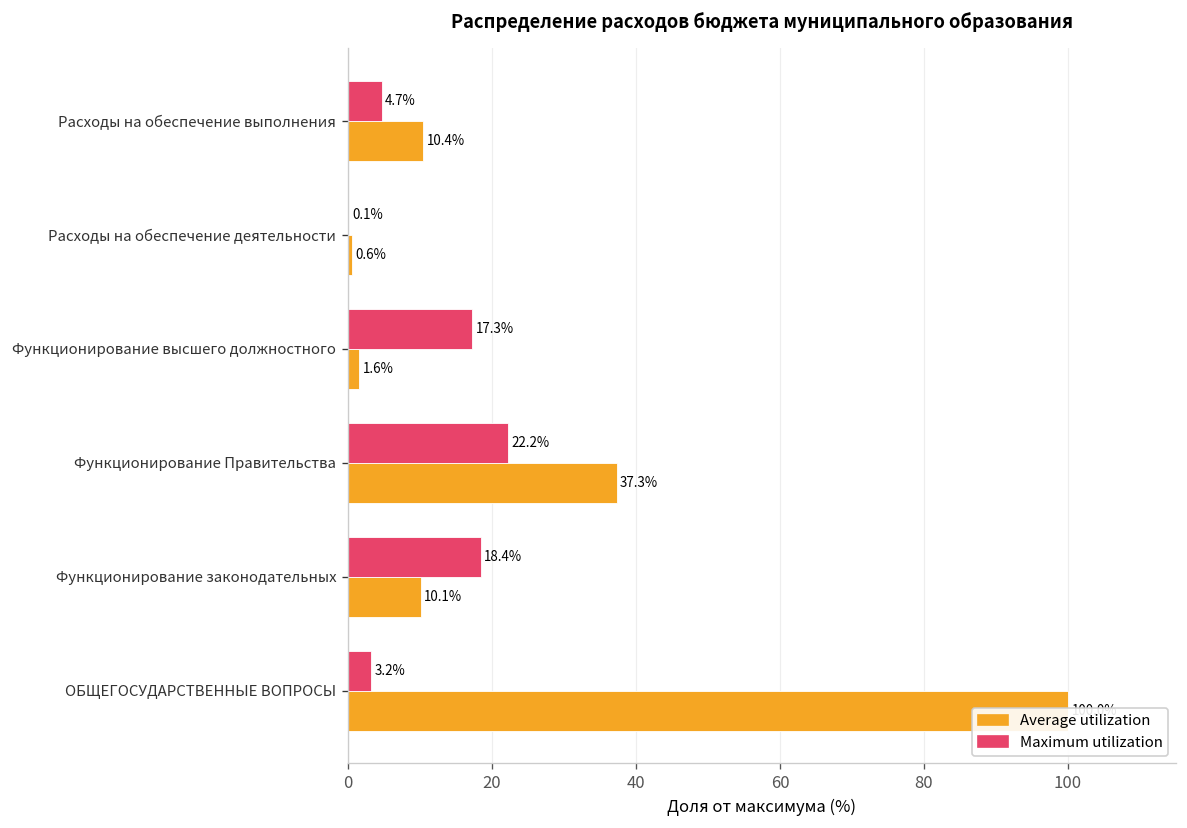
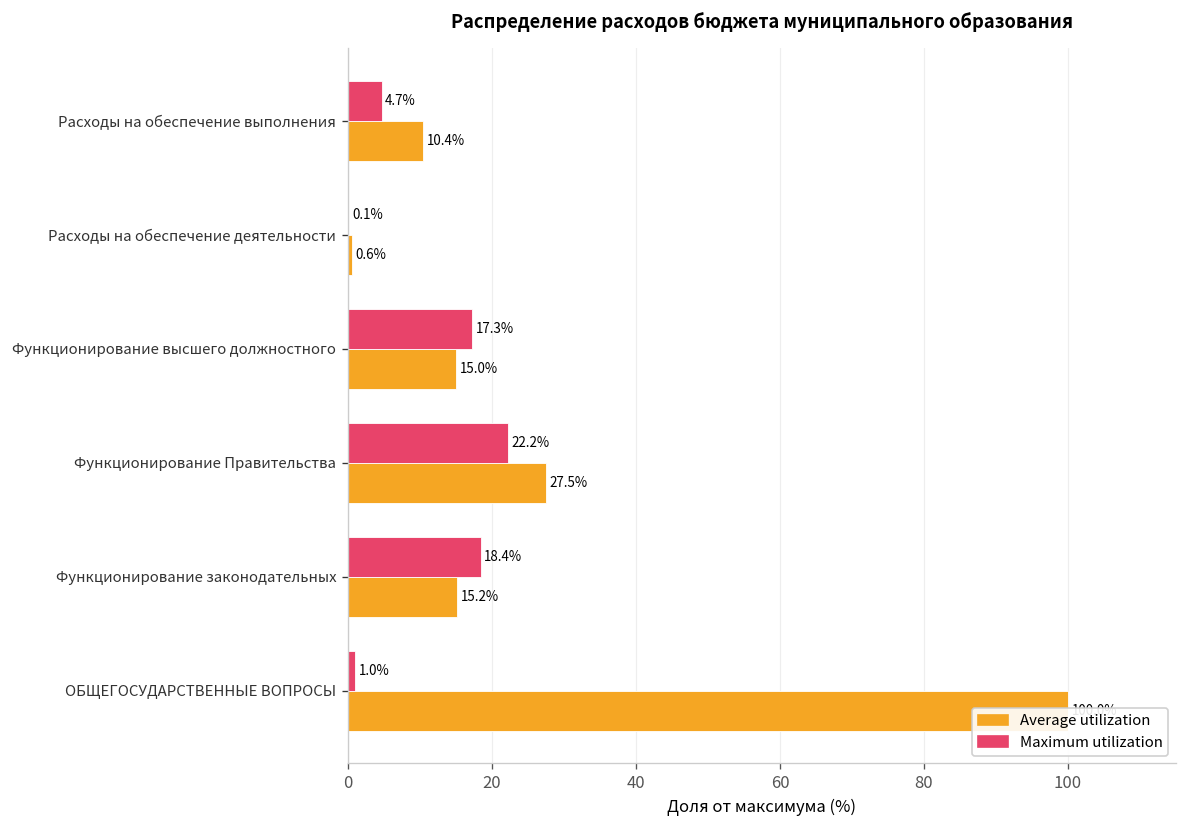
  {
    "Average utilization": {
      "Расходы на обеспечение выполнения": "10.4%",
      "Расходы на обеспечение деятельности": "0.6%",
-     "Функционирование высшего должностного": "1.6%",
-     "Функционирование Правительства": "37.3%",
-     "Функционирование законодательных": "10.1%"
+     "Функционирование высшего должностного": "15.0%",
+     "Функционирование Правительства": "27.5%",
+     "Функционирование законодательных": "15.2%"
    },
    "Maximum utilization": {
      "Расходы на обеспечение выполнения": "4.7%",
      "Расходы на обеспечение деятельности": "0.1%",
      "Функционирование высшего должностного": "17.3%",
      "Функционирование Правительства": "22.2%",
      "Функционирование законодательных": "18.4%",
-     "ОБЩЕГОСУДАРСТВЕННЫЕ ВОПРОСЫ": "3.2%"
+     "ОБЩЕГОСУДАРСТВЕННЫЕ ВОПРОСЫ": "1.0%"
    }
  }
